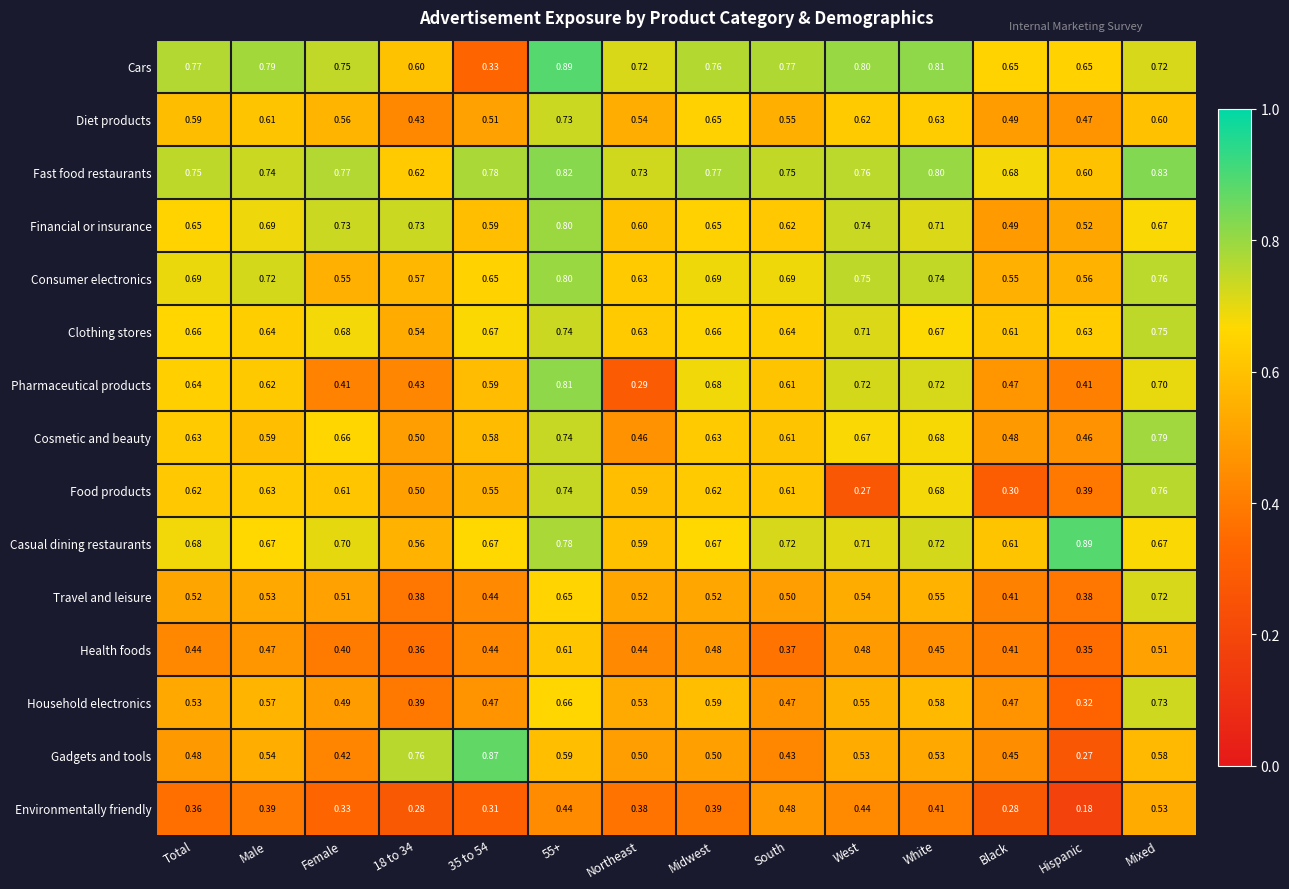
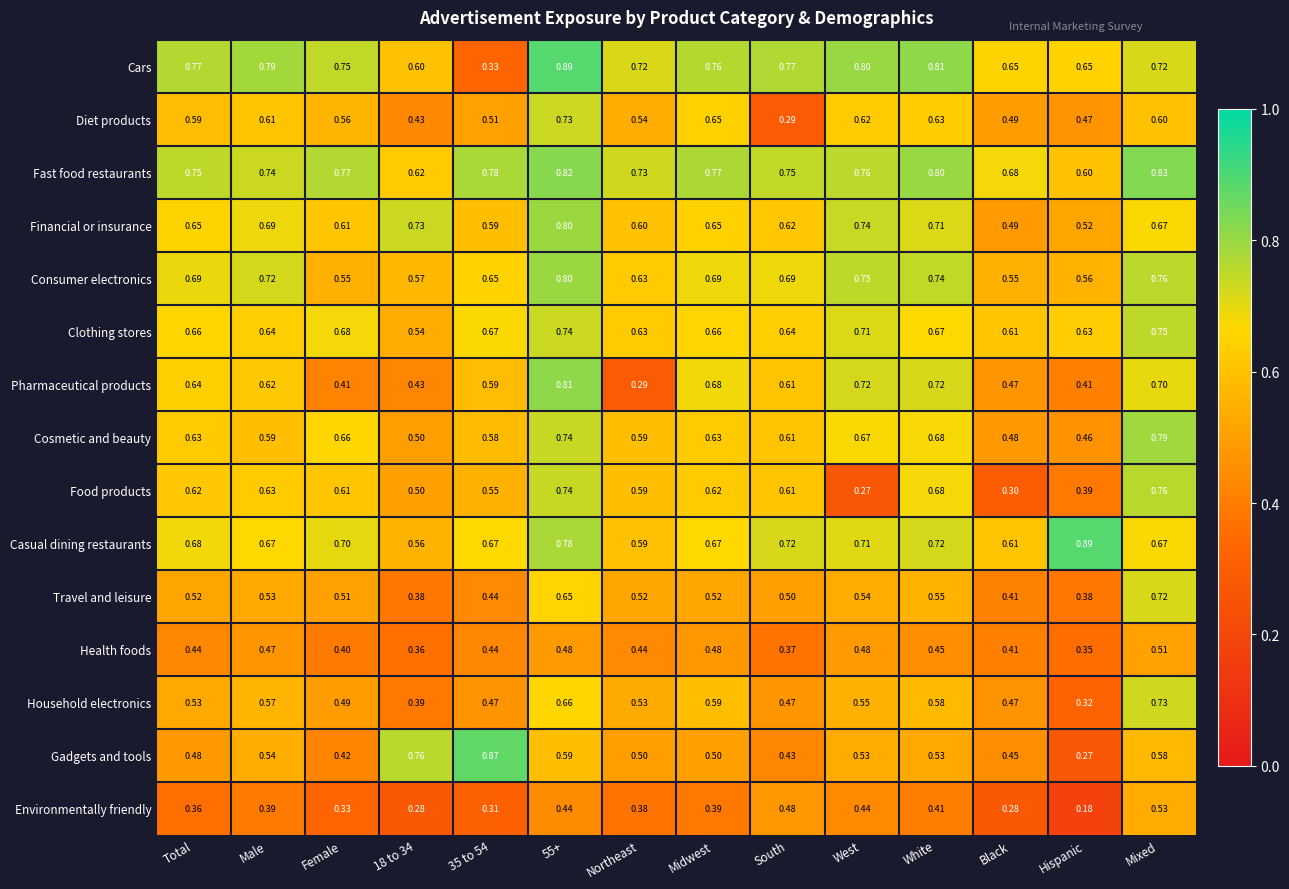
  {
    "Diet products": {
      "Total": 0.59,
      "Male": 0.61,
      "Female": 0.56,
      "18 to 34": 0.43,
      "35 to 54": 0.51,
      "55+": 0.73,
      "Northeast": 0.54,
      "Midwest": 0.65,
-     "South": 0.55,
+     "South": 0.29,
      "West": 0.62,
      "White": 0.63,
      "Black": 0.49,
      "Hispanic": 0.47,
      "Mixed": 0.60
    },
    "Financial or insurance": {
      "Total": 0.65,
      "Male": 0.69,
-     "Female": 0.73,
+     "Female": 0.61,
      "18 to 34": 0.73,
      "35 to 54": 0.59,
      "55+": 0.80,
      "Northeast": 0.60,
      "Midwest": 0.65,
      "South": 0.62,
      "West": 0.74,
      "White": 0.71,
      "Black": 0.49,
      "Hispanic": 0.52,
      "Mixed": 0.67
    },
    "Cosmetic and beauty": {
      "Total": 0.63,
      "Male": 0.59,
      "Female": 0.66,
      "18 to 34": 0.50,
      "35 to 54": 0.58,
      "55+": 0.74,
-     "Northeast": 0.46,
+     "Northeast": 0.59,
      "Midwest": 0.63,
      "South": 0.61,
      "West": 0.67,
      "White": 0.68,
      "Black": 0.48,
      "Hispanic": 0.46,
      "Mixed": 0.79
    },
    "Health foods": {
      "Total": 0.44,
      "Male": 0.47,
      "Female": 0.40,
      "18 to 34": 0.36,
      "35 to 54": 0.44,
-     "55+": 0.61,
+     "55+": 0.48,
      "Northeast": 0.44,
      "Midwest": 0.48,
      "South": 0.37,
      "West": 0.48,
      "White": 0.45,
      "Black": 0.41,
      "Hispanic": 0.35,
      "Mixed": 0.51
    }
  }
